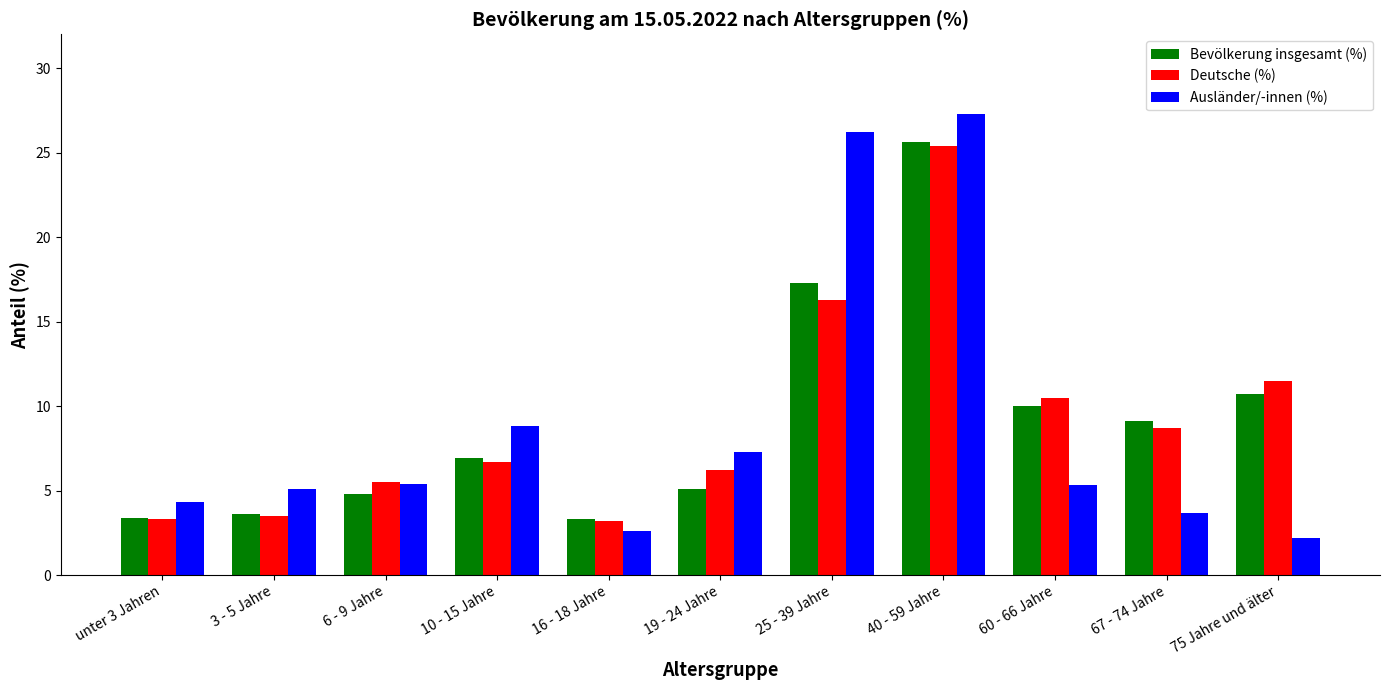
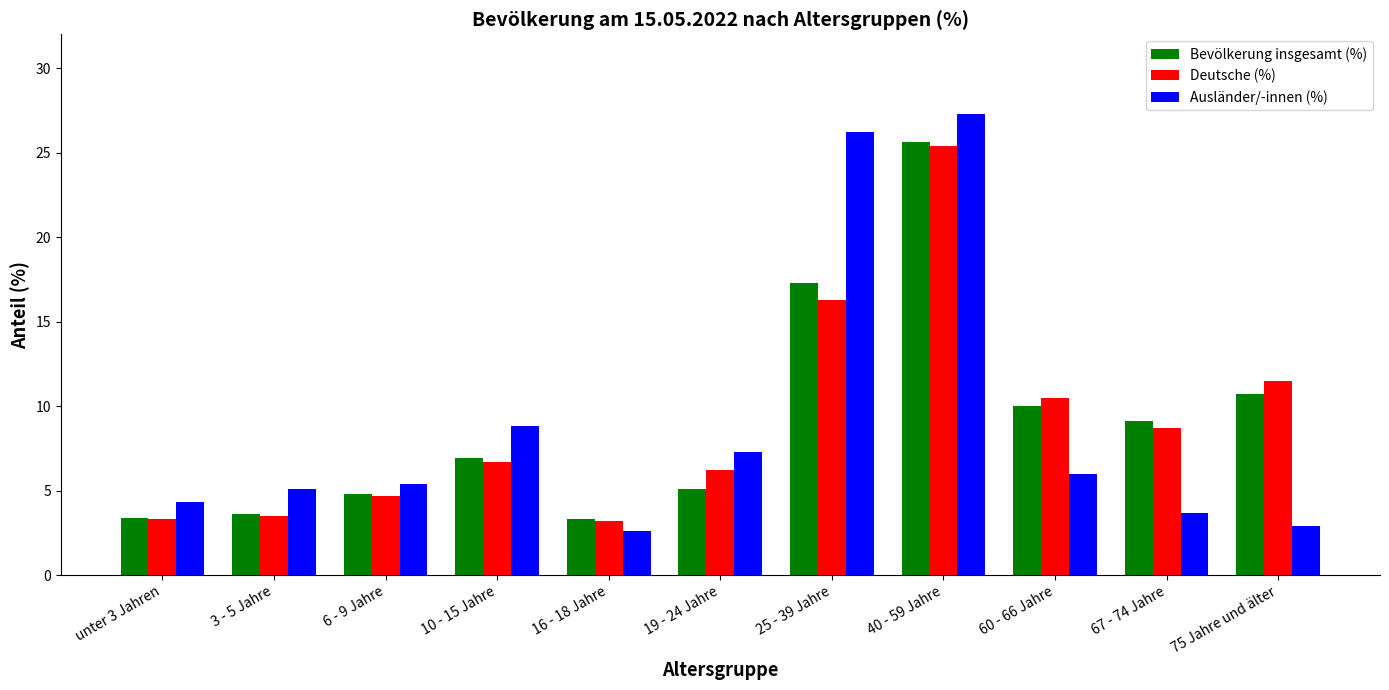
  {
    "Bevölkerung insgesamt (%)": {
      "unter 3 Jahren": 3.4,
      "3 - 5 Jahre": 3.6,
      "6 - 9 Jahre": 4.8,
      "10 - 15 Jahre": 6.9,
      "16 - 18 Jahre": 3.3,
      "19 - 24 Jahre": 5.1,
      "25 - 39 Jahre": 17.3,
      "40 - 59 Jahre": 25.6,
      "60 - 66 Jahre": 10.0,
      "67 - 74 Jahre": 9.1,
      "75 Jahre und älter": 10.7
    },
    "Deutsche (%)": {
      "unter 3 Jahren": 3.3,
      "3 - 5 Jahre": 3.5,
-     "6 - 9 Jahre": 5.5,
+     "6 - 9 Jahre": 4.7,
      "10 - 15 Jahre": 6.7,
      "16 - 18 Jahre": 3.2,
      "19 - 24 Jahre": 6.2,
      "25 - 39 Jahre": 16.3,
      "40 - 59 Jahre": 25.4,
      "60 - 66 Jahre": 10.5,
      "67 - 74 Jahre": 8.7,
      "75 Jahre und älter": 11.5
    },
    "Ausländer/-innen (%)": {
      "unter 3 Jahren": 4.3,
      "3 - 5 Jahre": 5.1,
      "6 - 9 Jahre": 5.4,
      "10 - 15 Jahre": 8.8,
      "16 - 18 Jahre": 2.6,
      "19 - 24 Jahre": 7.3,
      "25 - 39 Jahre": 26.2,
      "40 - 59 Jahre": 27.3,
-     "60 - 66 Jahre": 5.3,
+     "60 - 66 Jahre": 6.0,
      "67 - 74 Jahre": 3.7,
-     "75 Jahre und älter": 2.2
+     "75 Jahre und älter": 2.9
    }
  }
